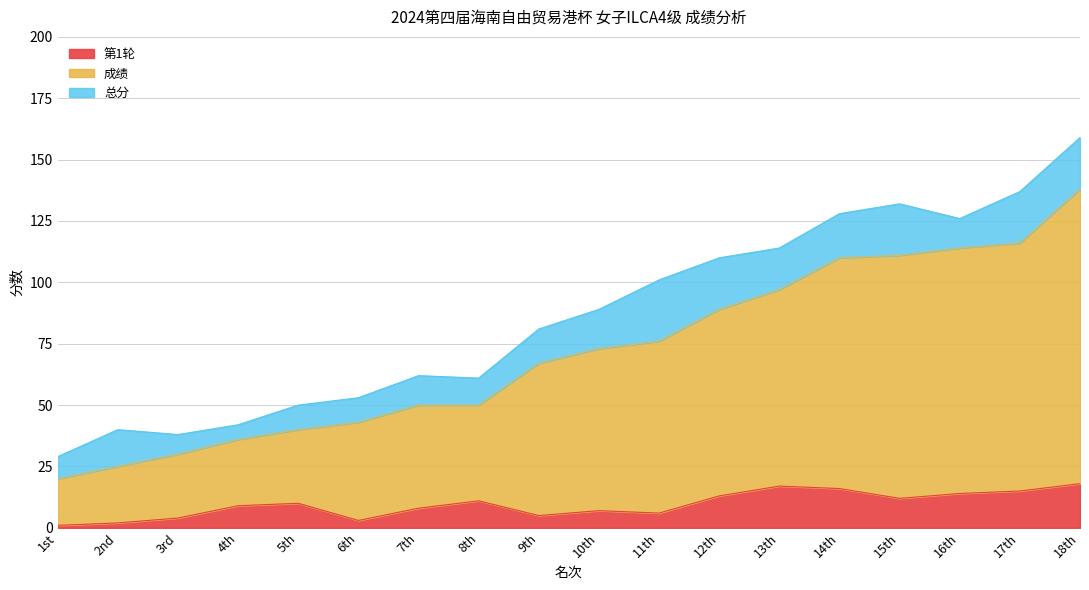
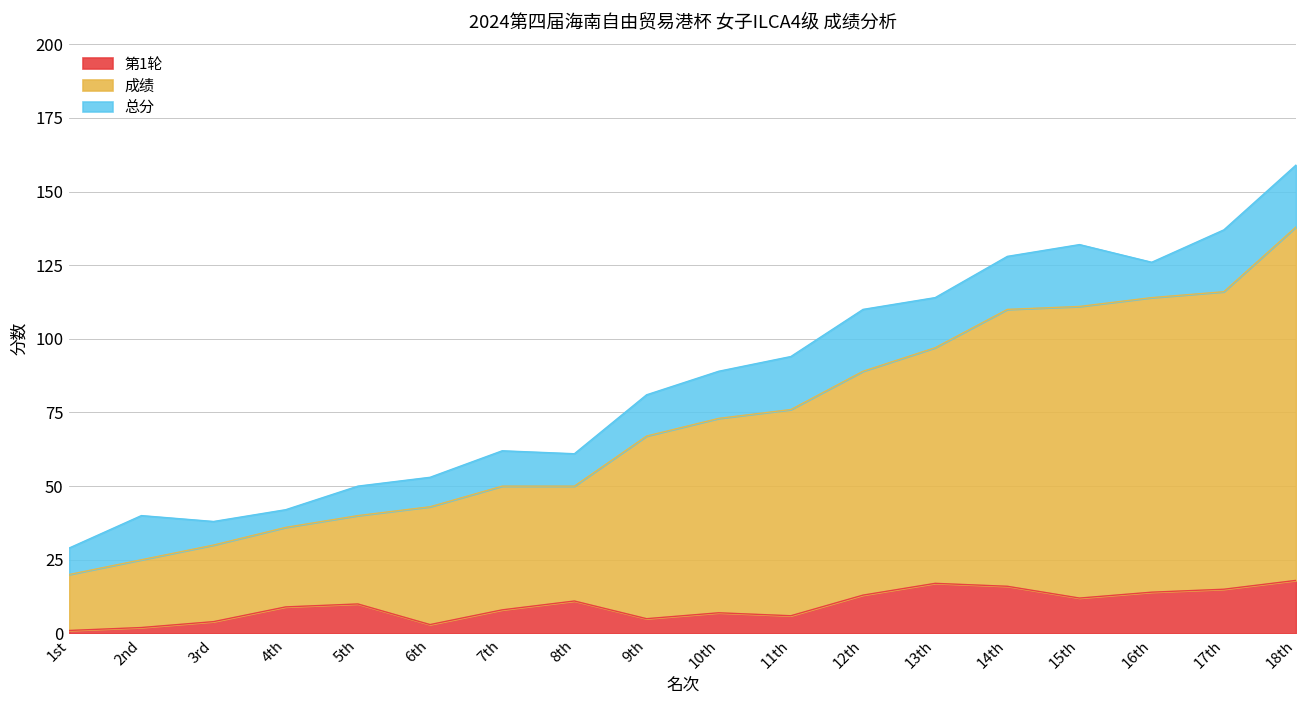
  {
    "第1轮": {
      "1st": 1,
      "2nd": 2,
      "3rd": 4,
      "4th": 9,
      "5th": 10,
      "6th": 3,
      "7th": 8,
      "8th": 11,
      "9th": 5,
      "10th": 7,
      "11th": 6,
      "12th": 13,
      "13th": 17,
      "14th": 16,
      "15th": 12,
      "16th": 14,
      "17th": 15,
      "18th": 18
    },
    "成绩": {
      "1st": 20,
      "2nd": 25,
      "3rd": 30,
      "4th": 36,
      "5th": 40,
      "6th": 43,
      "7th": 50,
      "8th": 50,
      "9th": 67,
      "10th": 73,
      "11th": 76,
      "12th": 89,
      "13th": 97,
      "14th": 110,
      "15th": 111,
      "16th": 114,
      "17th": 116,
      "18th": 138
    },
    "总分": {
      "1st": 29,
      "2nd": 40,
      "3rd": 38,
      "4th": 42,
      "5th": 50,
      "6th": 53,
      "7th": 62,
      "8th": 61,
      "9th": 81,
      "10th": 89,
-     "11th": 101,
+     "11th": 94,
      "12th": 110,
      "13th": 114,
      "14th": 128,
      "15th": 132,
      "16th": 126,
      "17th": 137,
      "18th": 159
    }
  }
